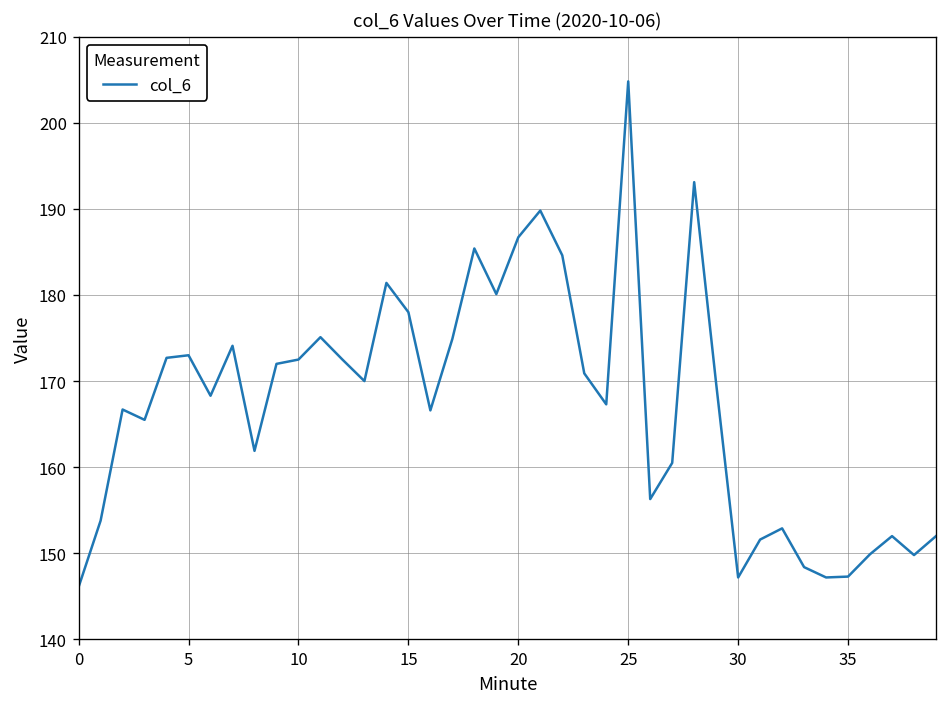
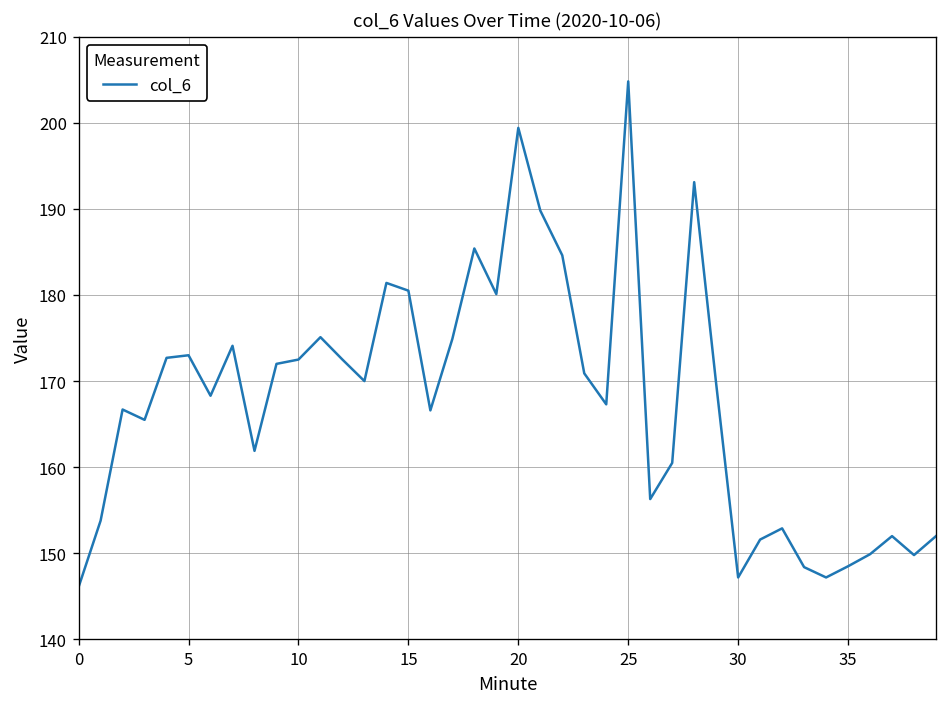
  {
    "0": 146,
    "5": 173,
    "10": 173,
-   "15": 178,
-   "20": 187,
+   "15": 181,
+   "20": 199,
    "25": 205,
    "30": 147,
-   "35": 147
+   "35": 149
  }
